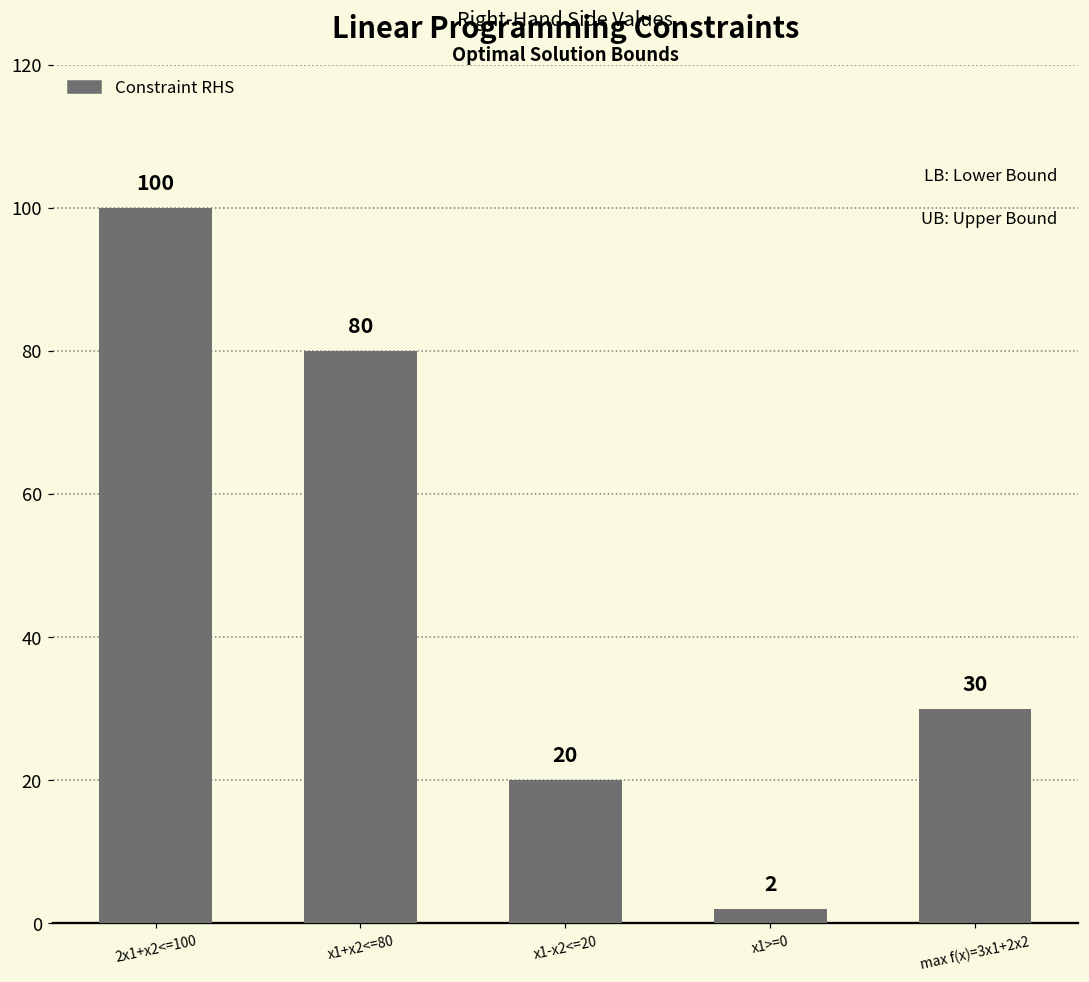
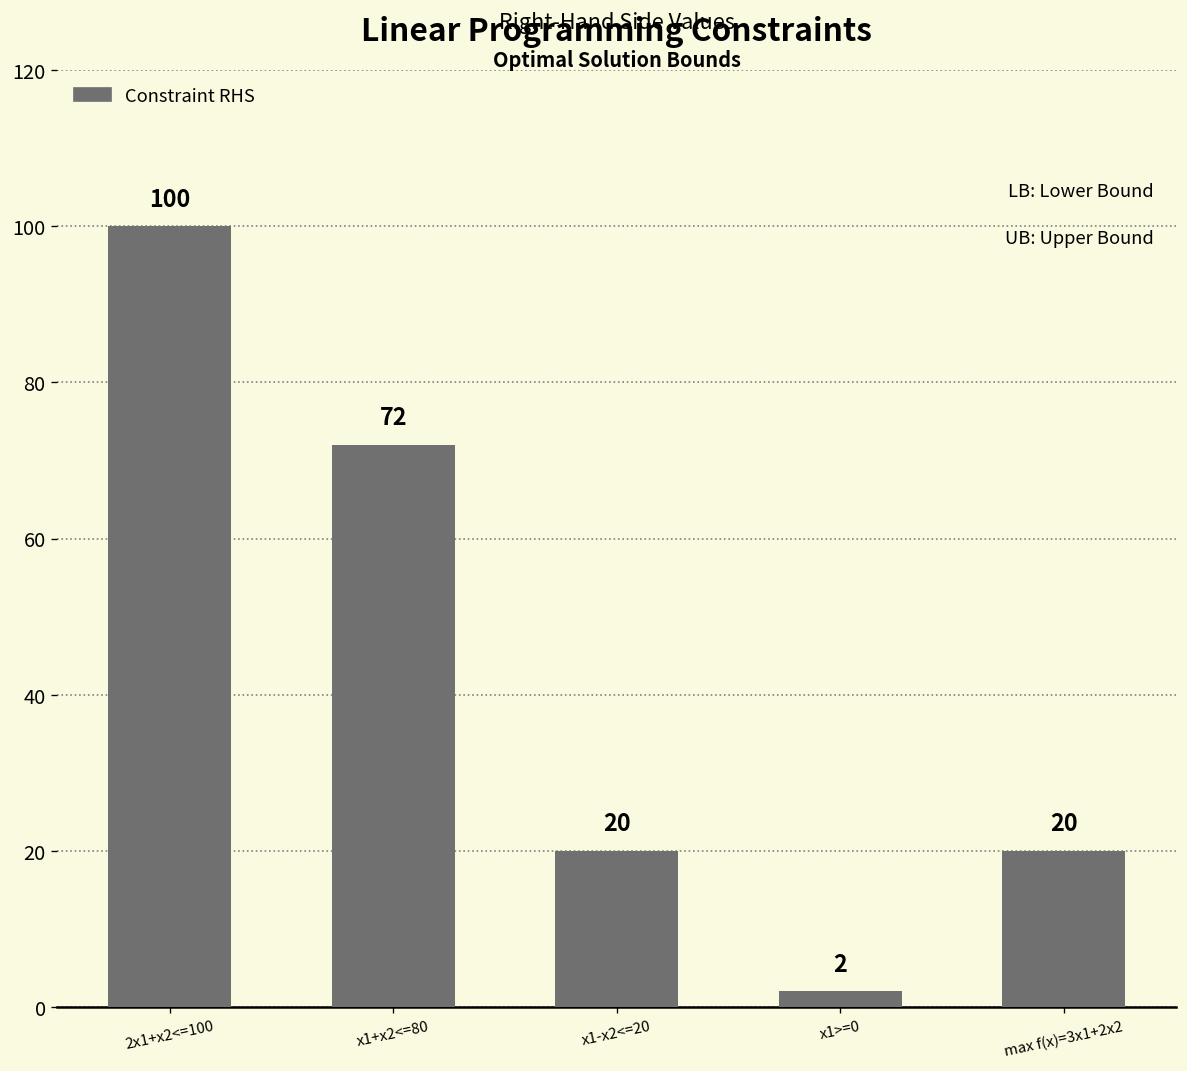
  {
    "2x1+x2<=100": 100,
-   "x1+x2<=80": 80,
+   "x1+x2<=80": 72,
    "x1-x2<=20": 20,
    "x1>=0": 2,
-   "max f(x)=3x1+2x2": 30
+   "max f(x)=3x1+2x2": 20
  }
